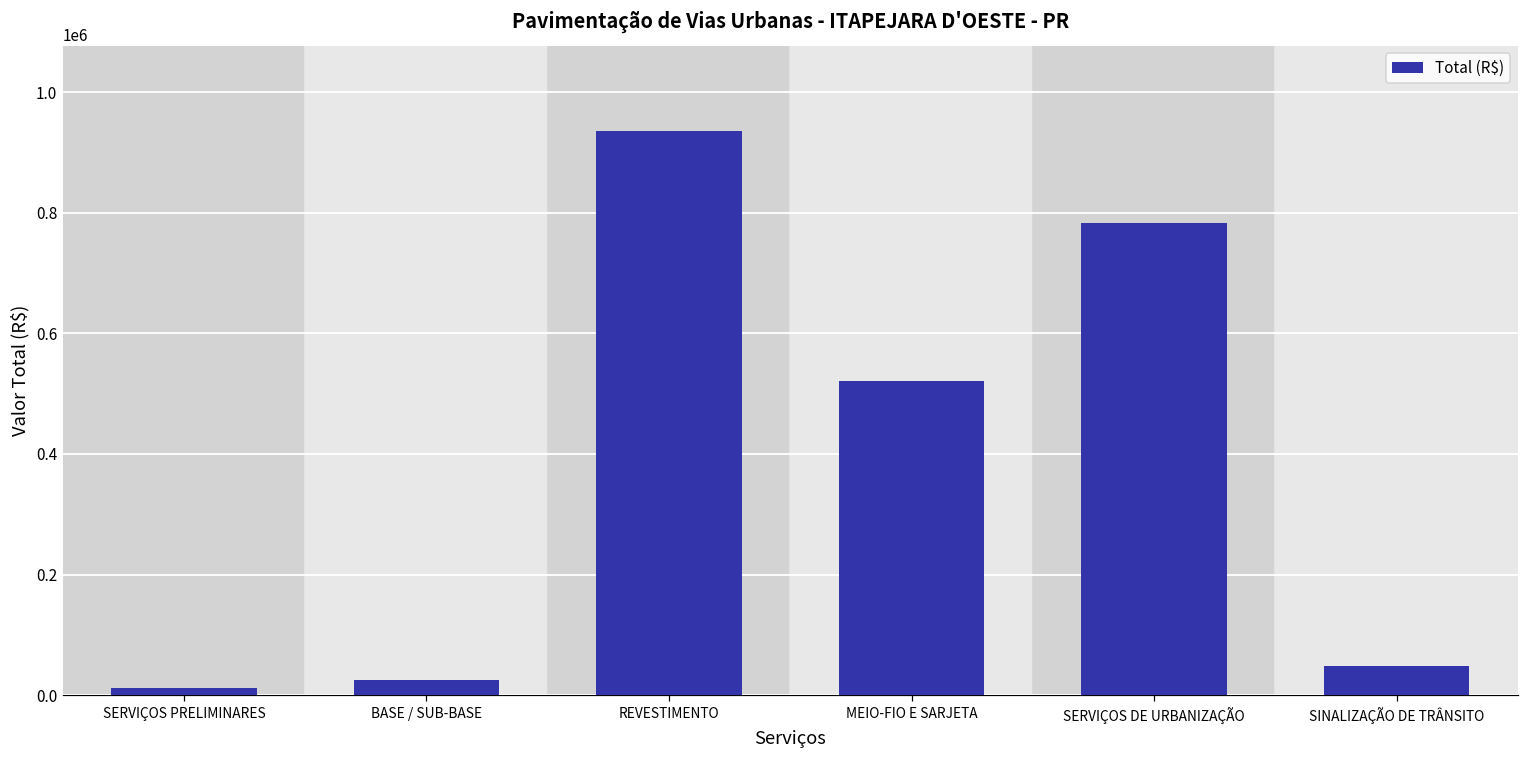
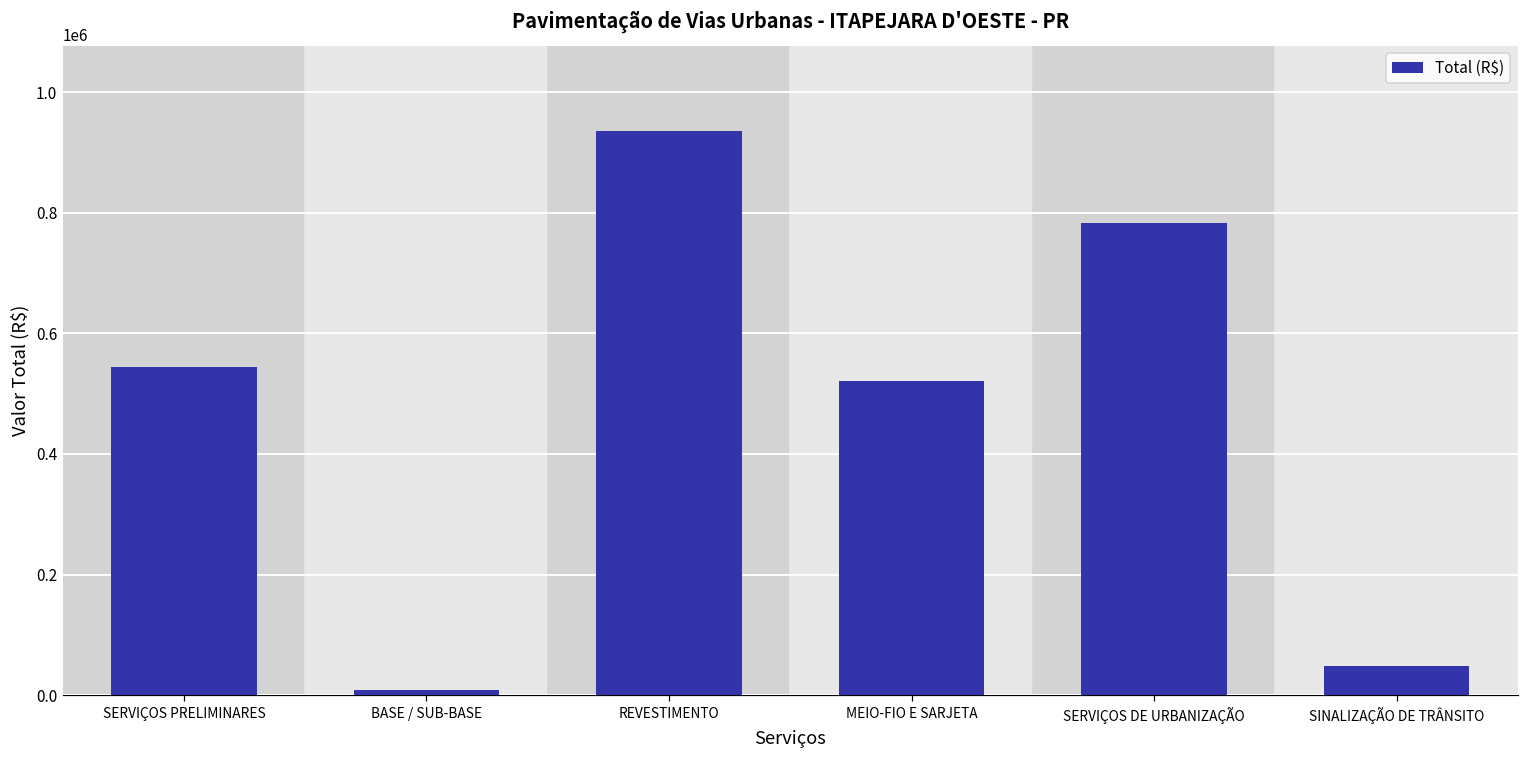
  {
-   "SERVIÇOS PRELIMINARES": 10000,
-   "BASE / SUB-BASE": 20000,
+   "SERVIÇOS PRELIMINARES": 540000,
+   "BASE / SUB-BASE": 10000,
    "REVESTIMENTO": 940000,
    "MEIO-FIO E SARJETA": 520000,
    "SERVIÇOS DE URBANIZAÇÃO": 780000,
    "SINALIZAÇÃO DE TRÂNSITO": 50000
  }
